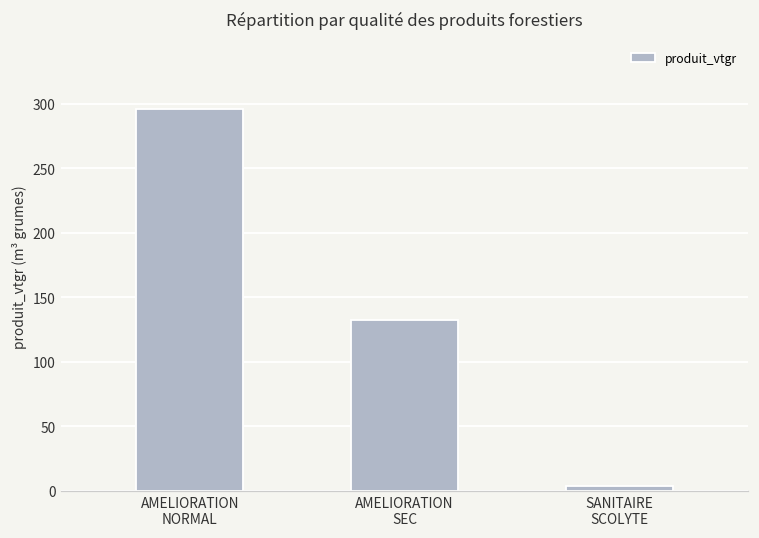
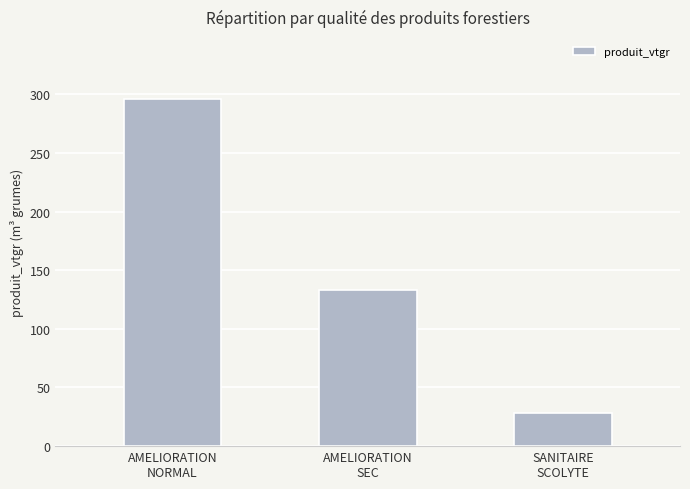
  {
    "AMELIORATION NORMAL": 296,
    "AMELIORATION SEC": 133,
-   "SANITAIRE SCOLYTE": 4
+   "SANITAIRE SCOLYTE": 28
  }
